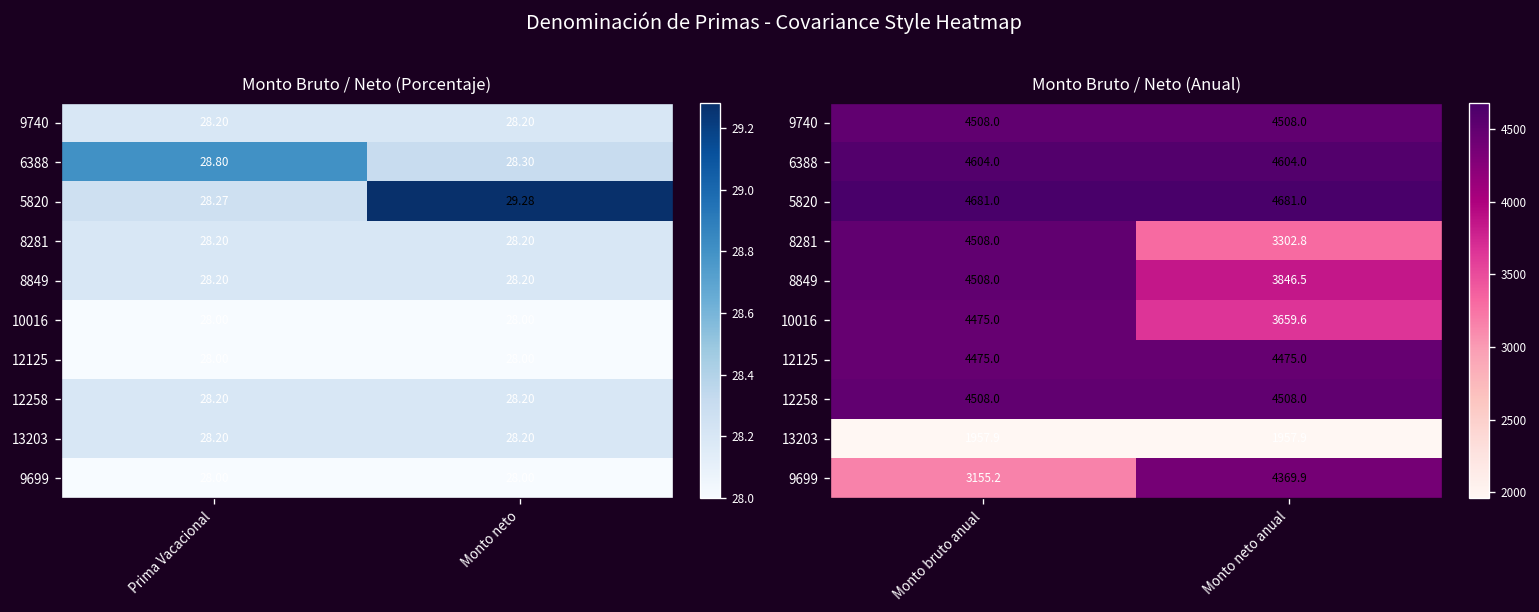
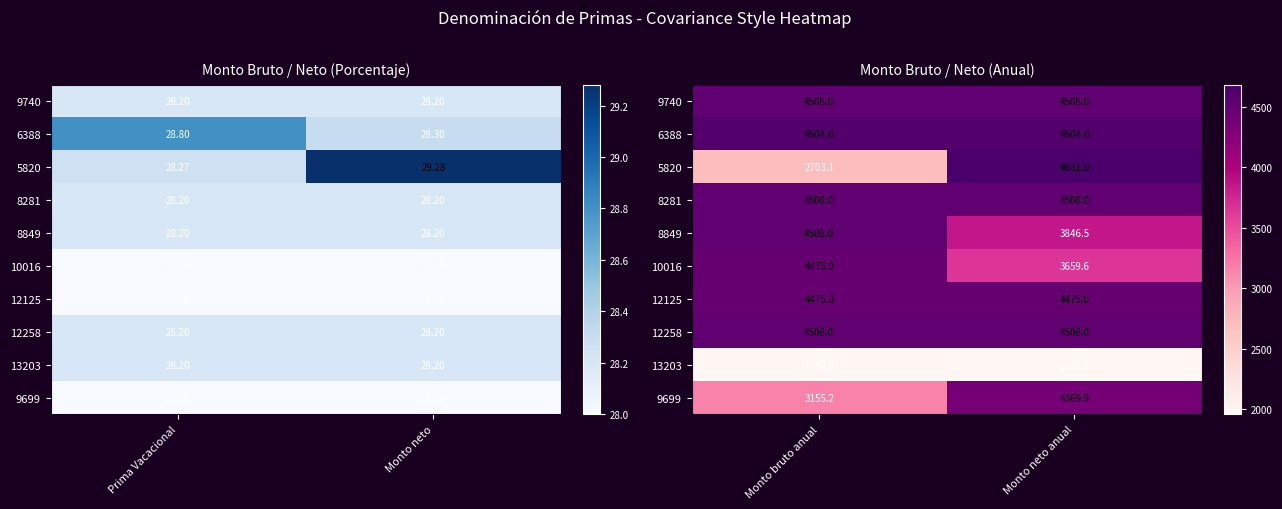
  {
    "Monto Bruto / Neto (Porcentaje)": {
      "6388": {
        "Prima Vacacional": 28.80,
        "Monto neto": 28.30
      },
      "5820": {
        "Prima Vacacional": 28.27,
        "Monto neto": 29.28
      }
    },
    "Monto Bruto / Neto (Anual)": {
      "9740": {
        "Monto bruto anual": 4508.0,
        "Monto neto anual": 4508.0
      },
      "6388": {
        "Monto bruto anual": 4604.0,
        "Monto neto anual": 4604.0
      },
      "5820": {
-       "Monto bruto anual": 4681.0,
+       "Monto bruto anual": 2703.1,
        "Monto neto anual": 4681.0
      },
      "8281": {
        "Monto bruto anual": 4508.0,
-       "Monto neto anual": 3302.8
+       "Monto neto anual": 4508.0
      },
      "8849": {
        "Monto bruto anual": 4508.0,
        "Monto neto anual": 3846.5
      },
      "10016": {
        "Monto bruto anual": 4475.0,
        "Monto neto anual": 3659.6
      },
      "12125": {
        "Monto bruto anual": 4475.0,
        "Monto neto anual": 4475.0
      },
      "12258": {
        "Monto bruto anual": 4508.0,
        "Monto neto anual": 4508.0
      },
      "9699": {
        "Monto bruto anual": 3155.2,
        "Monto neto anual": 4369.9
      }
    }
  }
